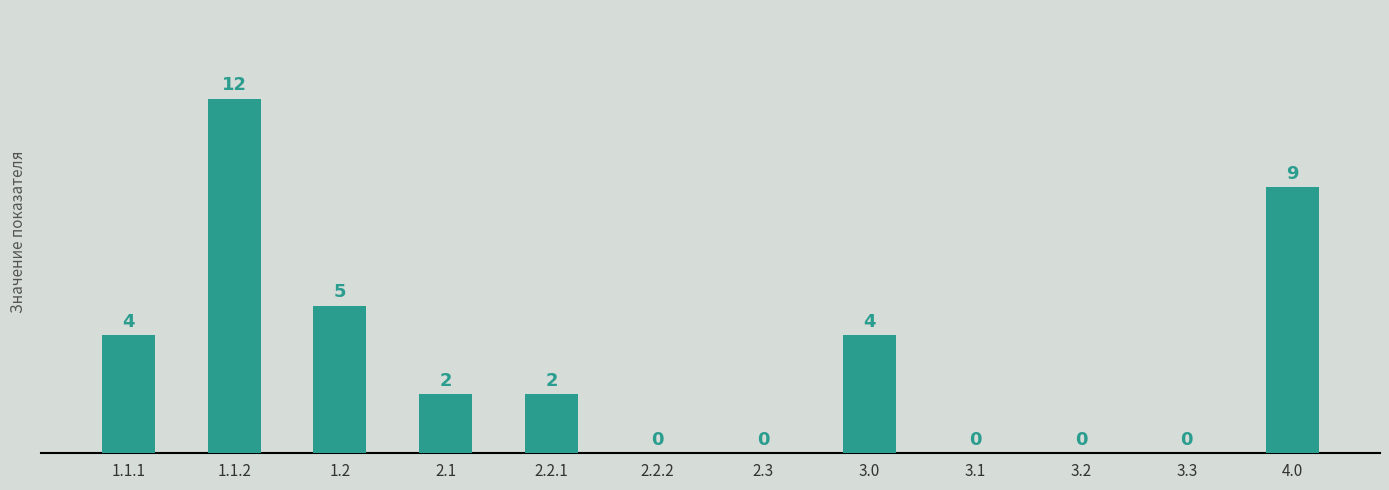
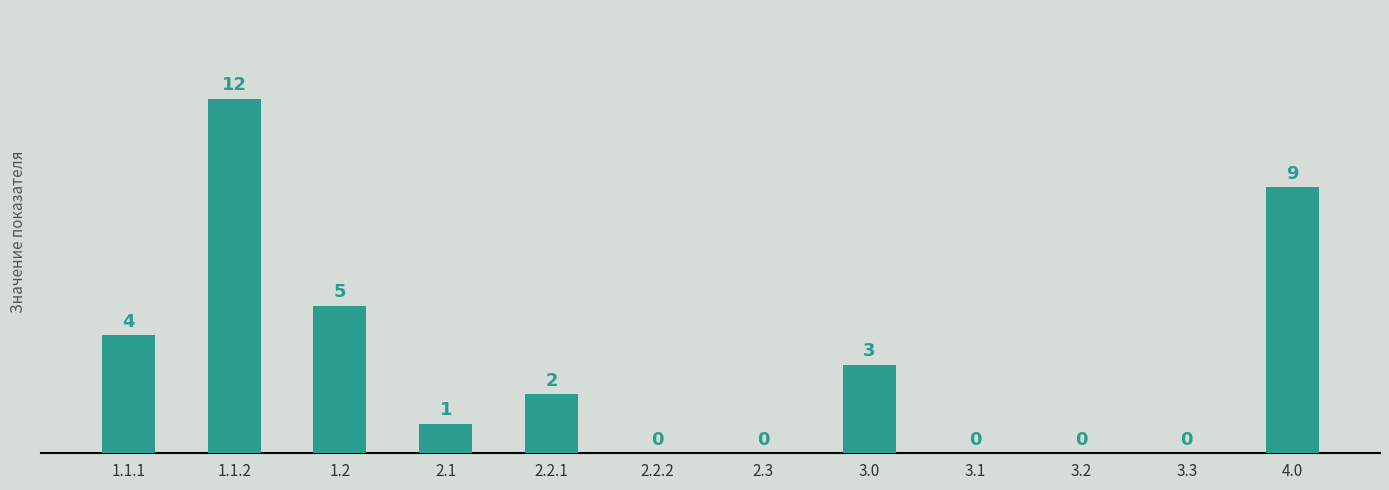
  {
    "1.1.1": 4,
    "1.1.2": 12,
    "1.2": 5,
-   "2.1": 2,
+   "2.1": 1,
    "2.2.1": 2,
    "2.2.2": 0,
    "2.3": 0,
-   "3.0": 4,
+   "3.0": 3,
    "3.1": 0,
    "3.2": 0,
    "3.3": 0,
    "4.0": 9
  }
